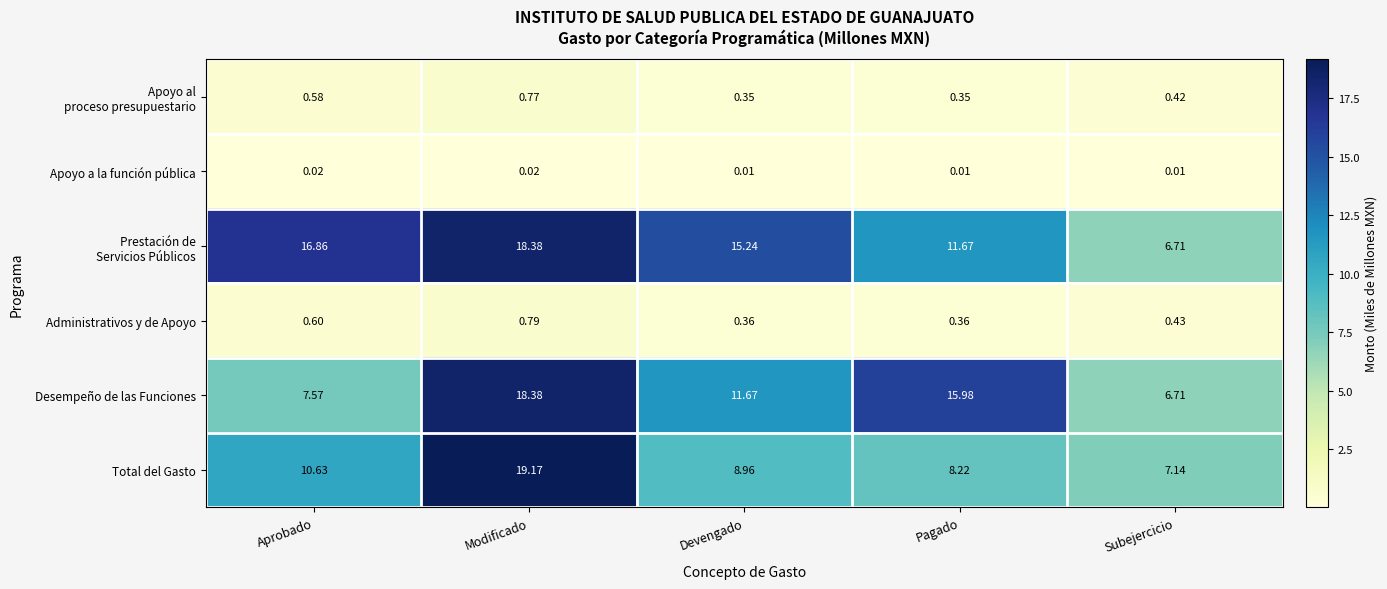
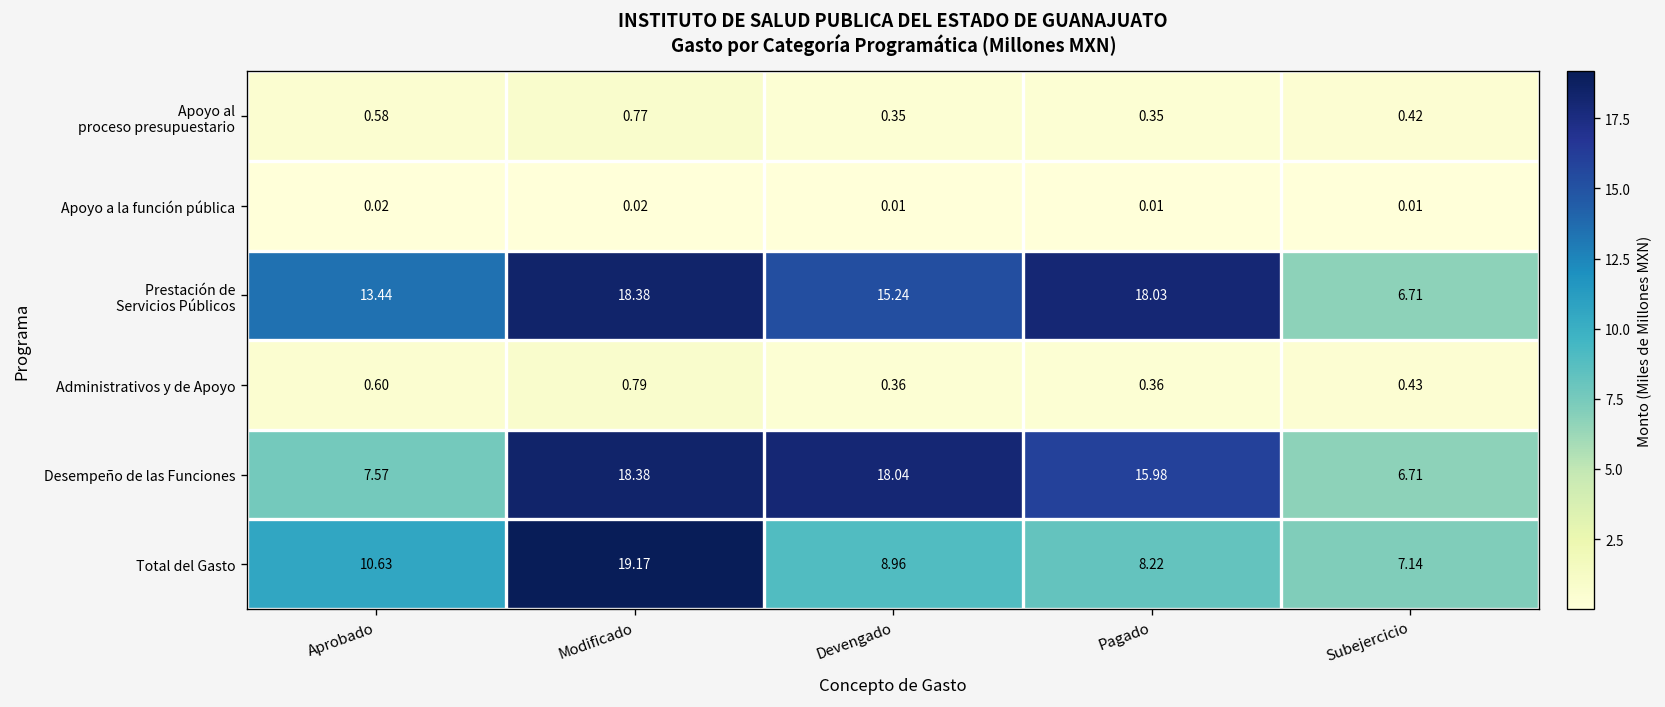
  {
    "Apoyo al proceso presupuestario": {
      "Aprobado": 0.58,
      "Modificado": 0.77,
      "Devengado": 0.35,
      "Pagado": 0.35,
      "Subejercicio": 0.42
    },
    "Apoyo a la función pública": {
      "Aprobado": 0.02,
      "Modificado": 0.02,
      "Devengado": 0.01,
      "Pagado": 0.01,
      "Subejercicio": 0.01
    },
    "Prestación de Servicios Públicos": {
-     "Aprobado": 16.86,
+     "Aprobado": 13.44,
      "Modificado": 18.38,
      "Devengado": 15.24,
-     "Pagado": 11.67,
+     "Pagado": 18.03,
      "Subejercicio": 6.71
    },
    "Administrativos y de Apoyo": {
      "Aprobado": 0.60,
      "Modificado": 0.79,
      "Devengado": 0.36,
      "Pagado": 0.36,
      "Subejercicio": 0.43
    },
    "Desempeño de las Funciones": {
      "Aprobado": 7.57,
      "Modificado": 18.38,
-     "Devengado": 11.67,
+     "Devengado": 18.04,
      "Pagado": 15.98,
      "Subejercicio": 6.71
    },
    "Total del Gasto": {
      "Aprobado": 10.63,
      "Modificado": 19.17,
      "Devengado": 8.96,
      "Pagado": 8.22,
      "Subejercicio": 7.14
    }
  }
